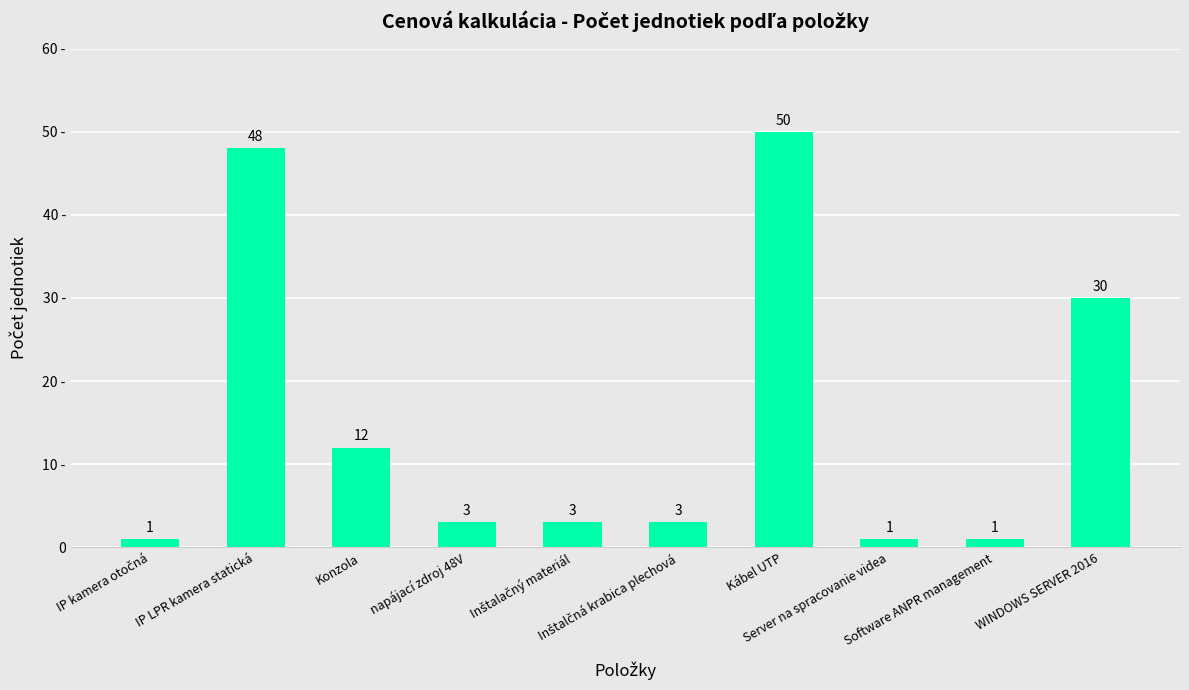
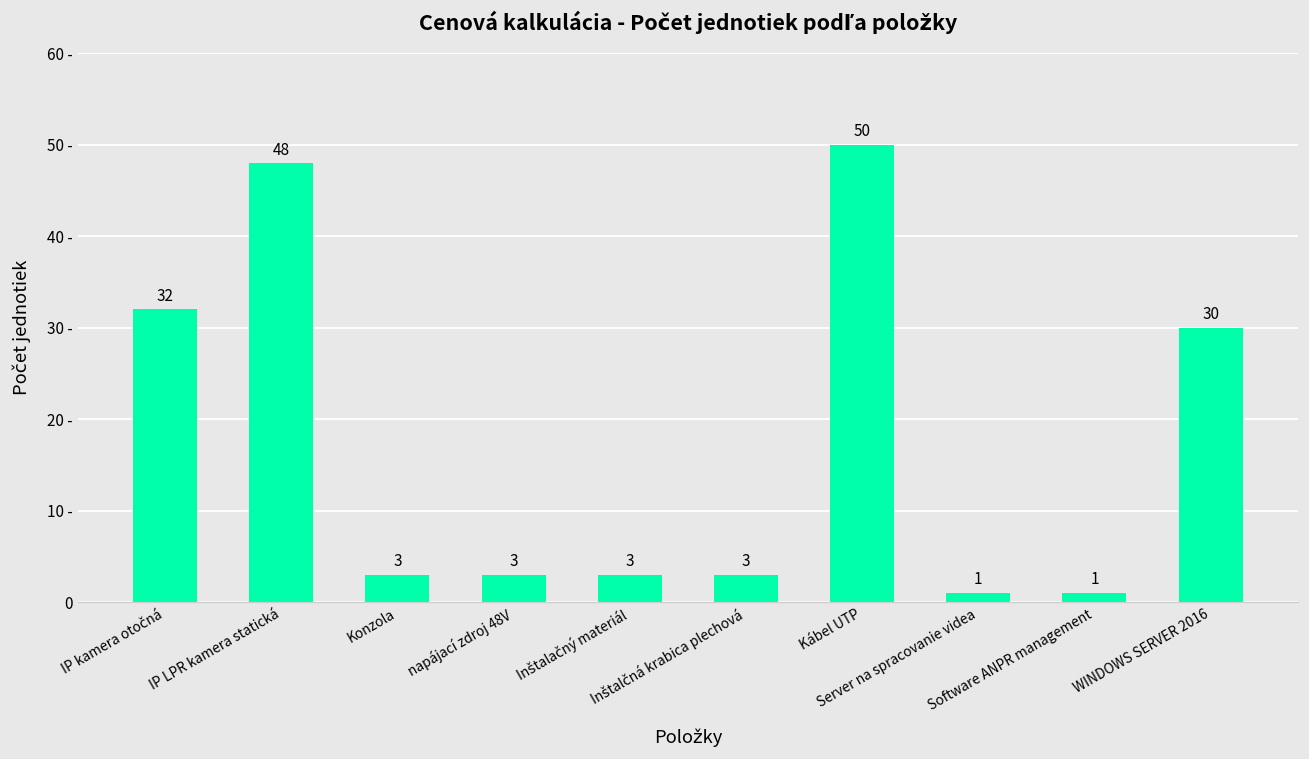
  {
-   "IP kamera otočná": 1,
+   "IP kamera otočná": 32,
    "IP LPR kamera statická": 48,
-   "Konzola": 12,
+   "Konzola": 3,
    "napájací zdroj 48V": 3,
    "Inštalačný materiál": 3,
    "Inštalčná krabica plechová": 3,
    "Kábel UTP": 50,
    "Server na spracovanie videa": 1,
    "Software ANPR management": 1,
    "WINDOWS SERVER 2016": 30
  }
